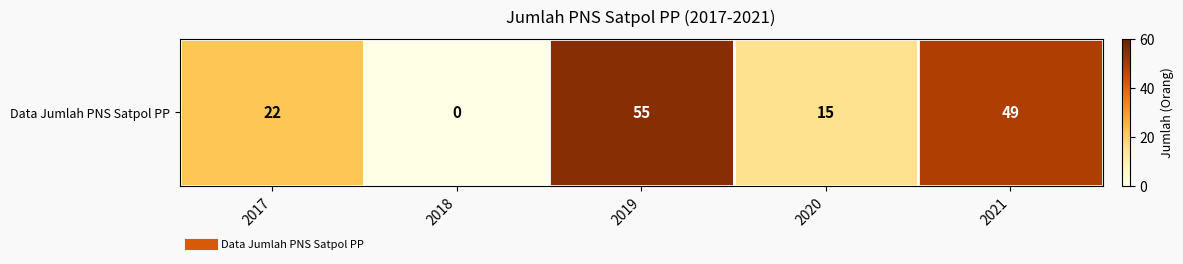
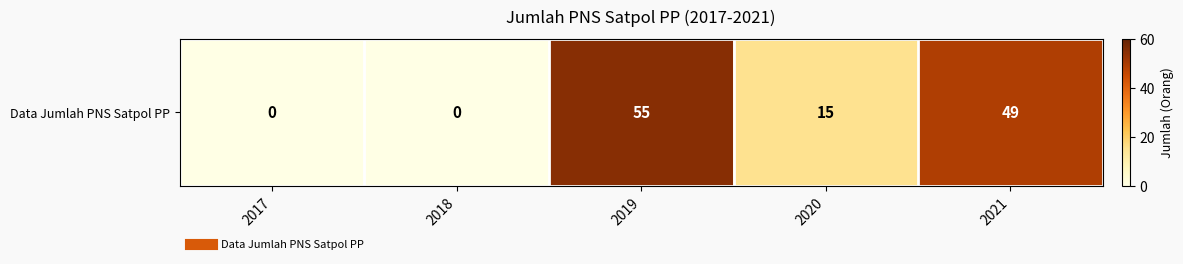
  {
    "Data Jumlah PNS Satpol PP": {
-     "2017": 22,
+     "2017": 0,
      "2018": 0,
      "2019": 55,
      "2020": 15,
      "2021": 49
    }
  }
